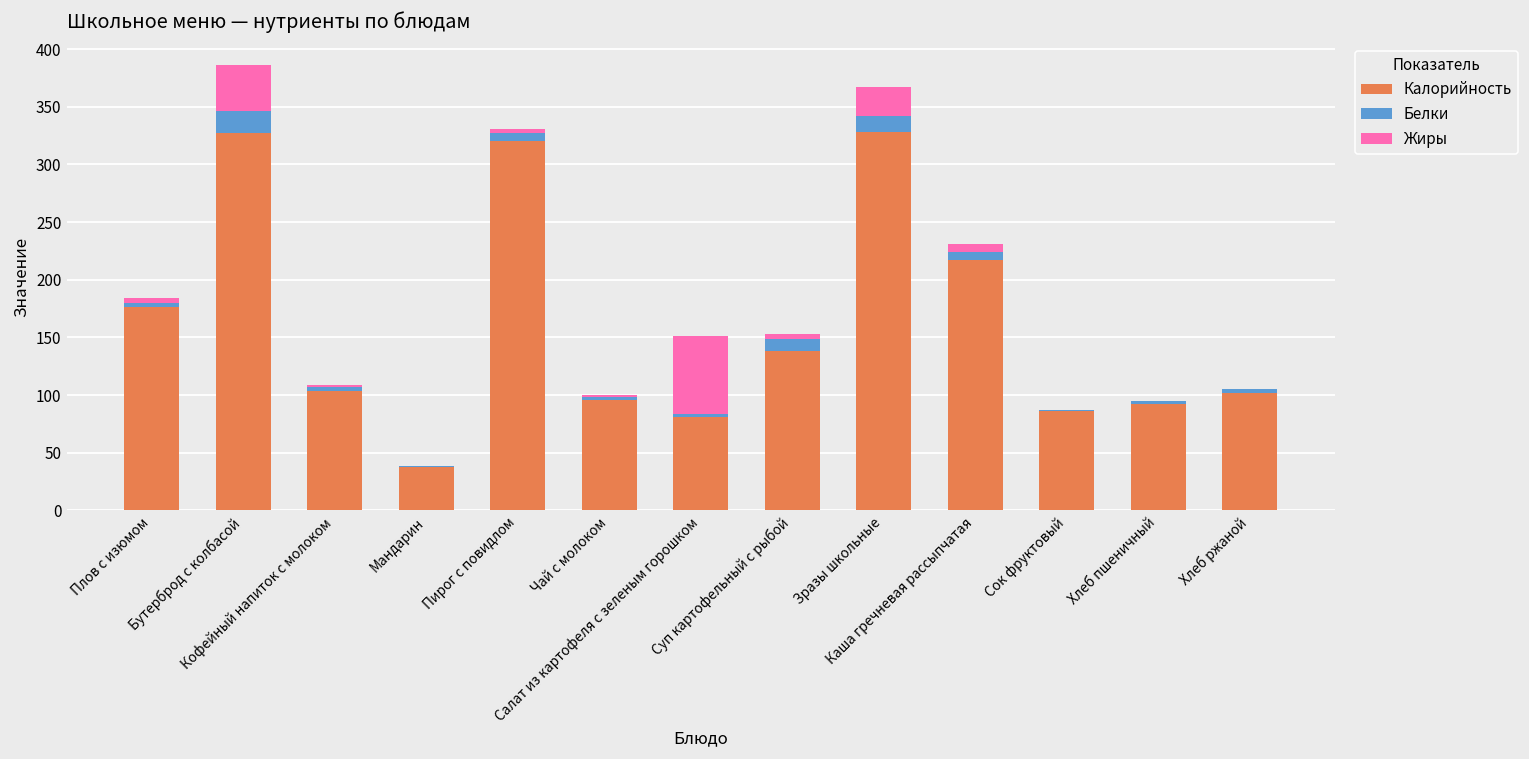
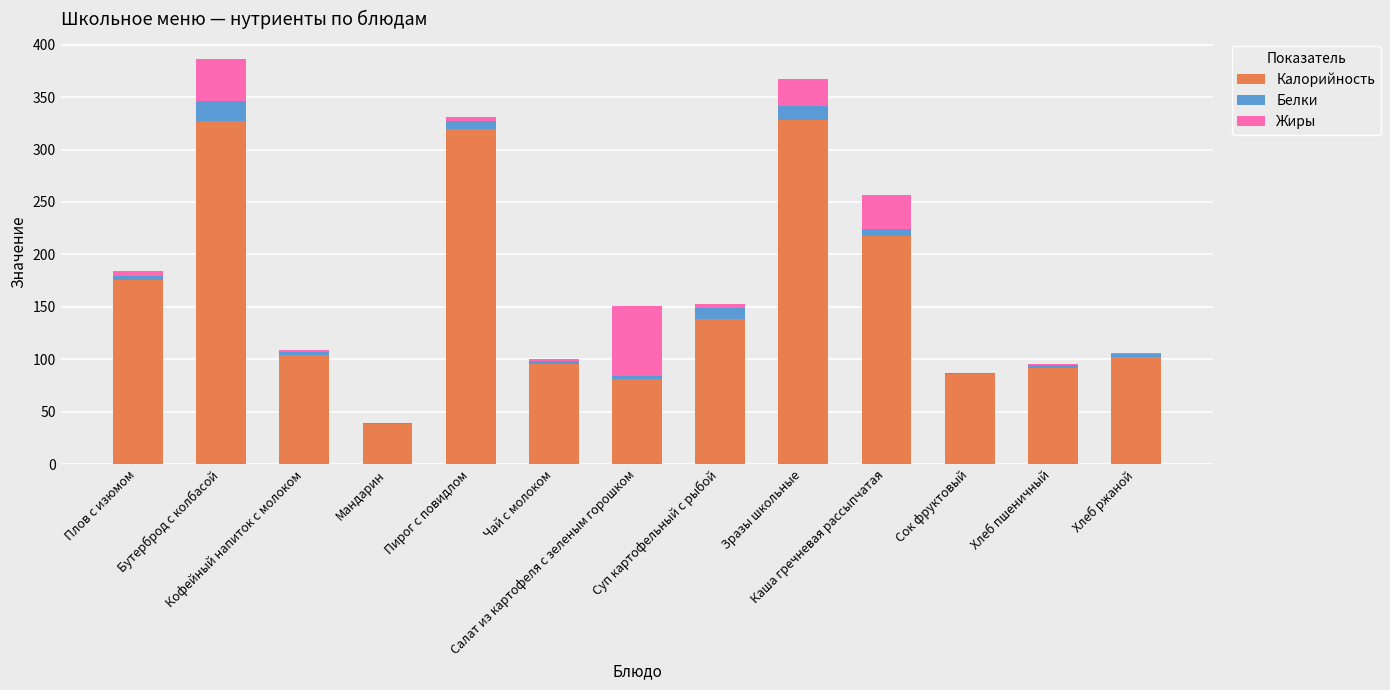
  {
    "Калорийность": {
      "Плов с изюмом": 176,
      "Бутерброд с колбасой": 327,
      "Кофейный напиток с молоком": 104,
      "Мандарин": 38,
      "Пирог с повидлом": 320,
      "Чай с молоком": 95,
      "Салат из картофеля с зеленым горошком": 81,
      "Суп картофельный с рыбой": 138,
      "Зразы школьные": 328,
      "Каша гречневая рассыпчатая": 217,
      "Сок фруктовый": 86,
      "Хлеб пшеничный": 92,
      "Хлеб ржаной": 102
    },
    "Белки": {
      "Плов с изюмом": 4,
      "Бутерброд с колбасой": 19,
      "Кофейный напиток с молоком": 3,
      "Пирог с повидлом": 7,
      "Чай с молоком": 3,
      "Салат из картофеля с зеленым горошком": 3,
      "Суп картофельный с рыбой": 11,
      "Зразы школьные": 14,
      "Каша гречневая рассыпчатая": 7,
      "Хлеб пшеничный": 3,
      "Хлеб ржаной": 3
    },
    "Жиры": {
      "Плов с изюмом": 5,
      "Бутерброд с колбасой": 40,
      "Мандарин": 0,
      "Пирог с повидлом": 4,
      "Салат из картофеля с зеленым горошком": 67,
      "Суп картофельный с рыбой": 4,
      "Зразы школьные": 25,
-     "Каша гречневая рассыпчатая": 7,
+     "Каша гречневая рассыпчатая": 32,
      "Сок фруктовый": 0
    }
  }
